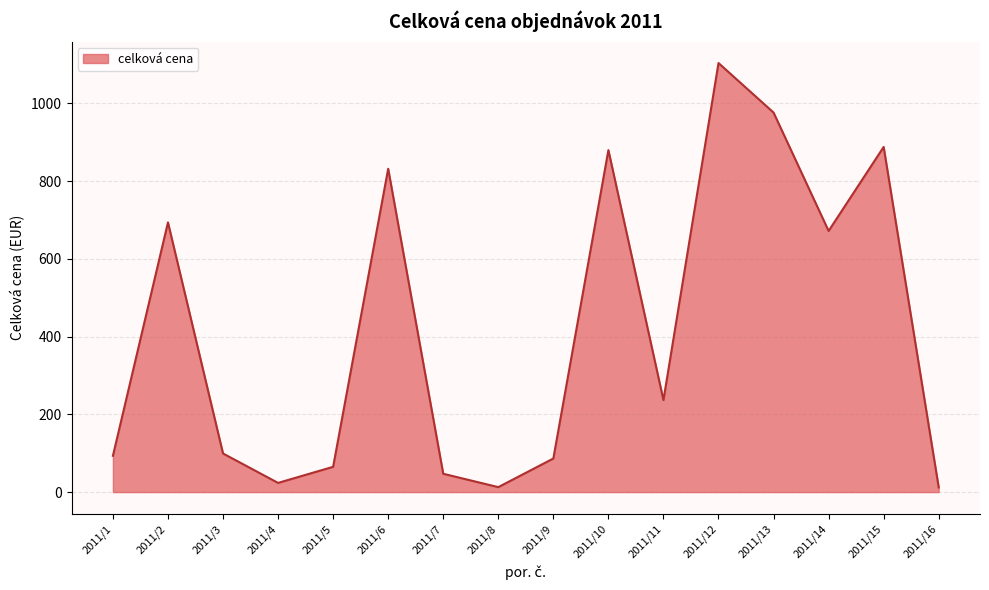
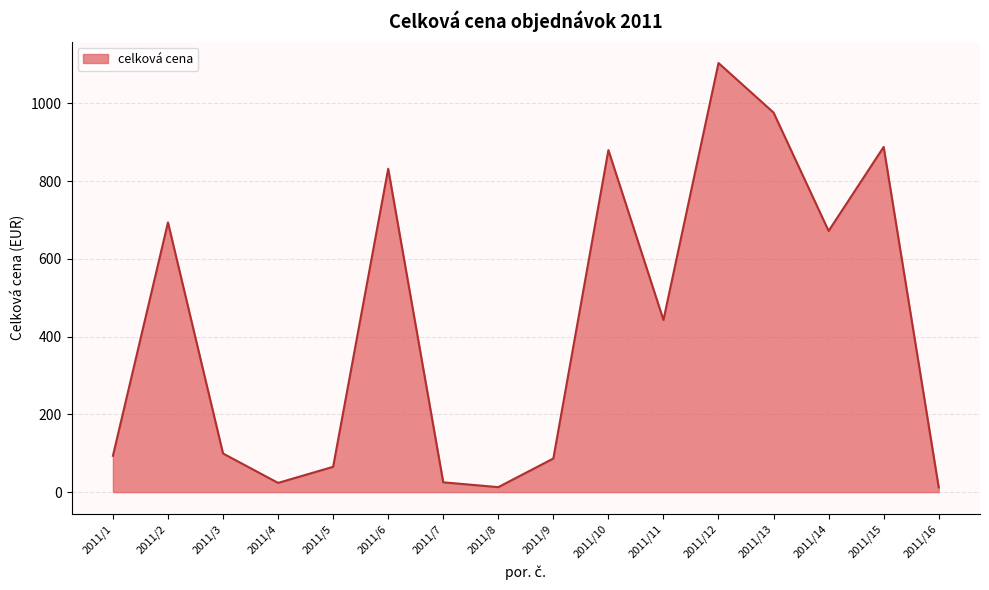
  {
    "2011/1": 90,
    "2011/2": 690,
    "2011/3": 100,
    "2011/4": 20,
    "2011/5": 70,
    "2011/6": 830,
-   "2011/7": 50,
+   "2011/7": 30,
    "2011/8": 10,
    "2011/9": 90,
    "2011/10": 880,
-   "2011/11": 240,
+   "2011/11": 440,
    "2011/12": 1100,
    "2011/13": 980,
    "2011/14": 670,
    "2011/15": 890,
    "2011/16": 10
  }
